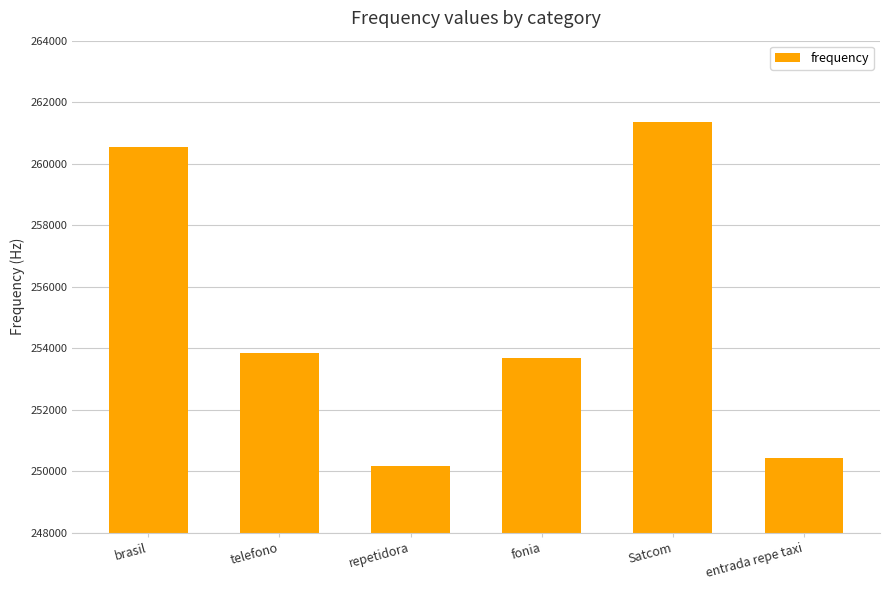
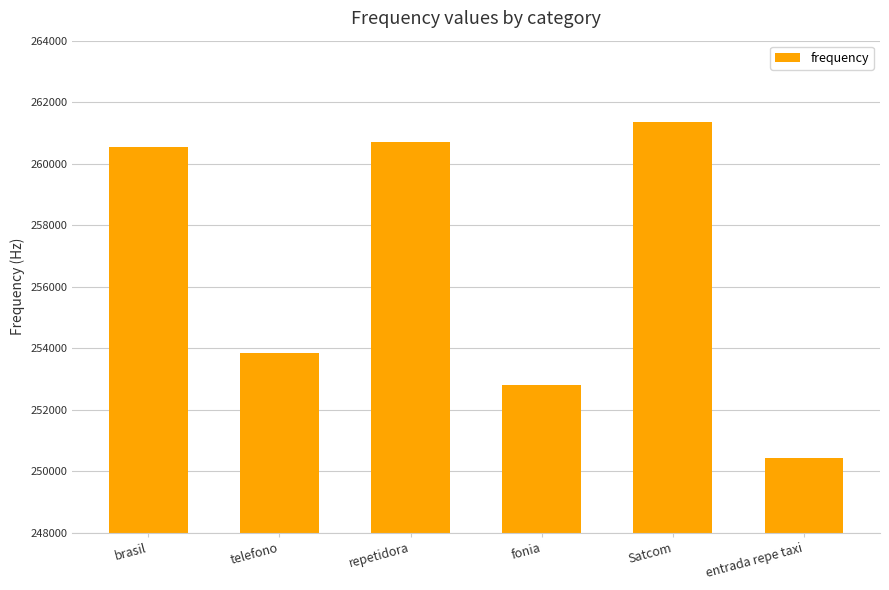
  {
    "brasil": 260500,
    "telefono": 253800,
-   "repetidora": 250200,
-   "fonia": 253700,
+   "repetidora": 260700,
+   "fonia": 252800,
    "Satcom": 261400,
    "entrada repe taxi": 250400
  }
